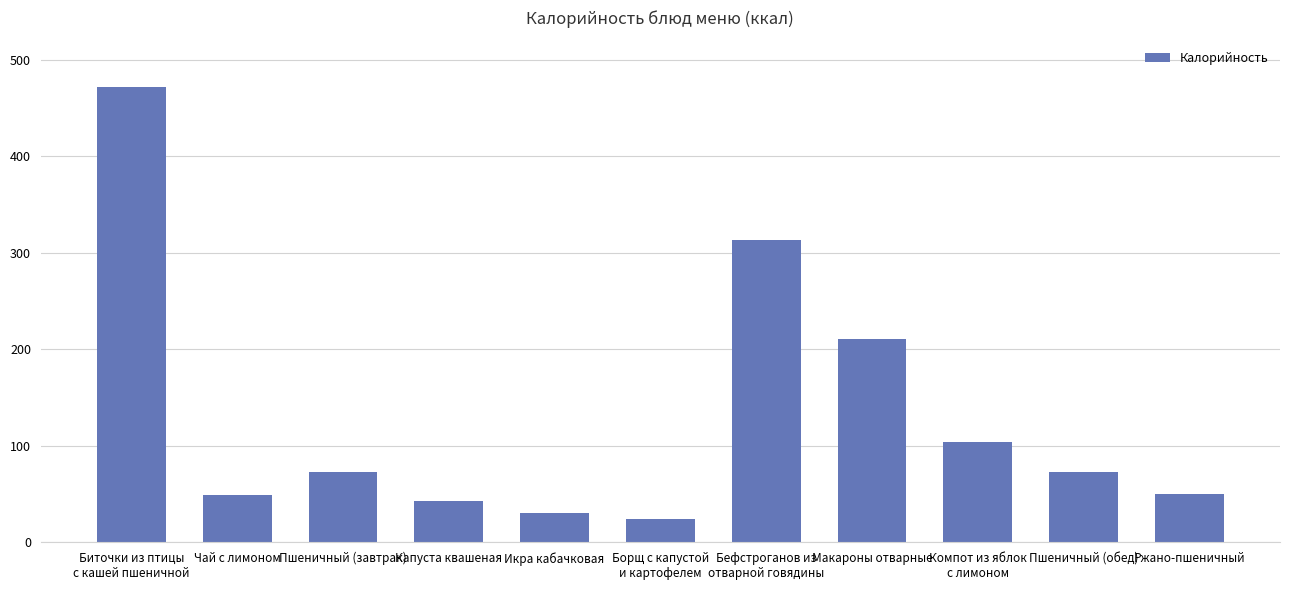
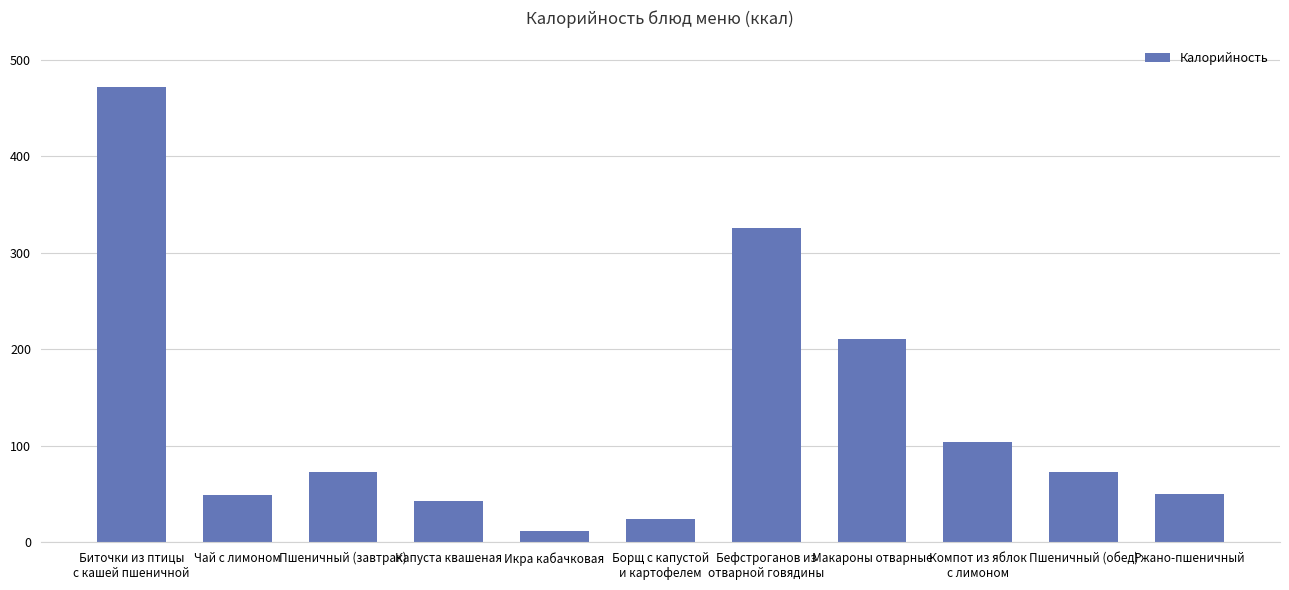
  {
    "Биточки из птицы с кашей пшеничной": 470,
    "Чай с лимоном": 50,
    "Пшеничный (завтрак)": 70,
    "Капуста квашеная": 40,
-   "Икра кабачковая": 30,
+   "Икра кабачковая": 10,
    "Борщ с капустой и картофелем": 20,
-   "Бефстроганов из отварной говядины": 310,
+   "Бефстроганов из отварной говядины": 330,
    "Макароны отварные": 210,
    "Компот из яблок с лимоном": 100,
    "Пшеничный (обед)": 70,
    "Ржано-пшеничный": 50
  }
